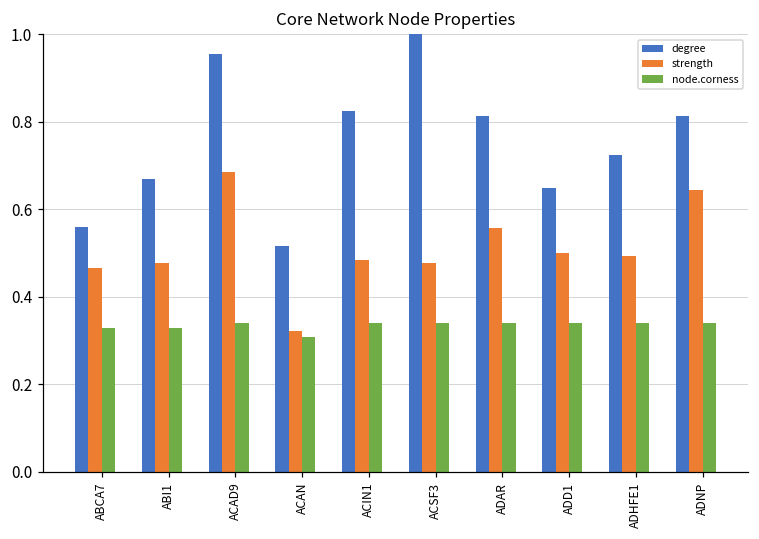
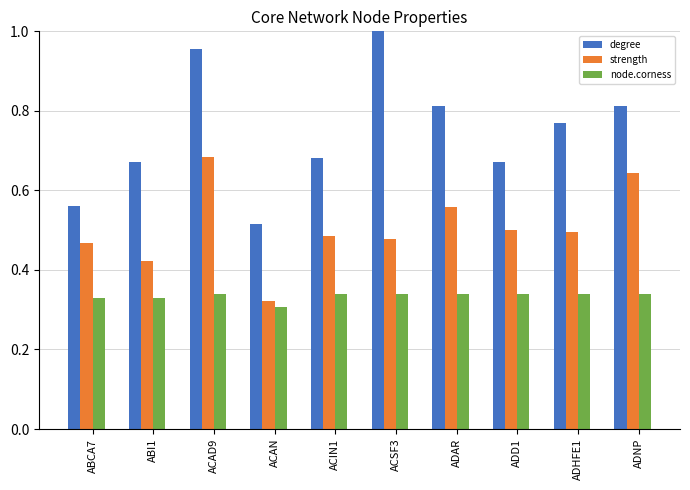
  {
    "degree": {
      "ABCA7": 0.56,
      "ABI1": 0.67,
      "ACAD9": 0.96,
      "ACAN": 0.52,
-     "ACIN1": 0.82,
+     "ACIN1": 0.68,
      "ACSF3": 1.00,
      "ADAR": 0.81,
-     "ADD1": 0.65,
-     "ADHFE1": 0.73,
+     "ADD1": 0.67,
+     "ADHFE1": 0.77,
      "ADNP": 0.81
    },
    "strength": {
      "ABCA7": 0.47,
-     "ABI1": 0.48,
+     "ABI1": 0.42,
      "ACAD9": 0.68,
      "ACAN": 0.32,
      "ACIN1": 0.48,
      "ACSF3": 0.48,
      "ADAR": 0.56,
      "ADD1": 0.50,
      "ADHFE1": 0.49,
      "ADNP": 0.64
    },
    "node.corness": {
      "ABCA7": 0.33,
      "ABI1": 0.33,
      "ACAD9": 0.34,
      "ACAN": 0.31,
      "ACIN1": 0.34,
      "ACSF3": 0.34,
      "ADAR": 0.34,
      "ADD1": 0.34,
      "ADHFE1": 0.34,
      "ADNP": 0.34
    }
  }
